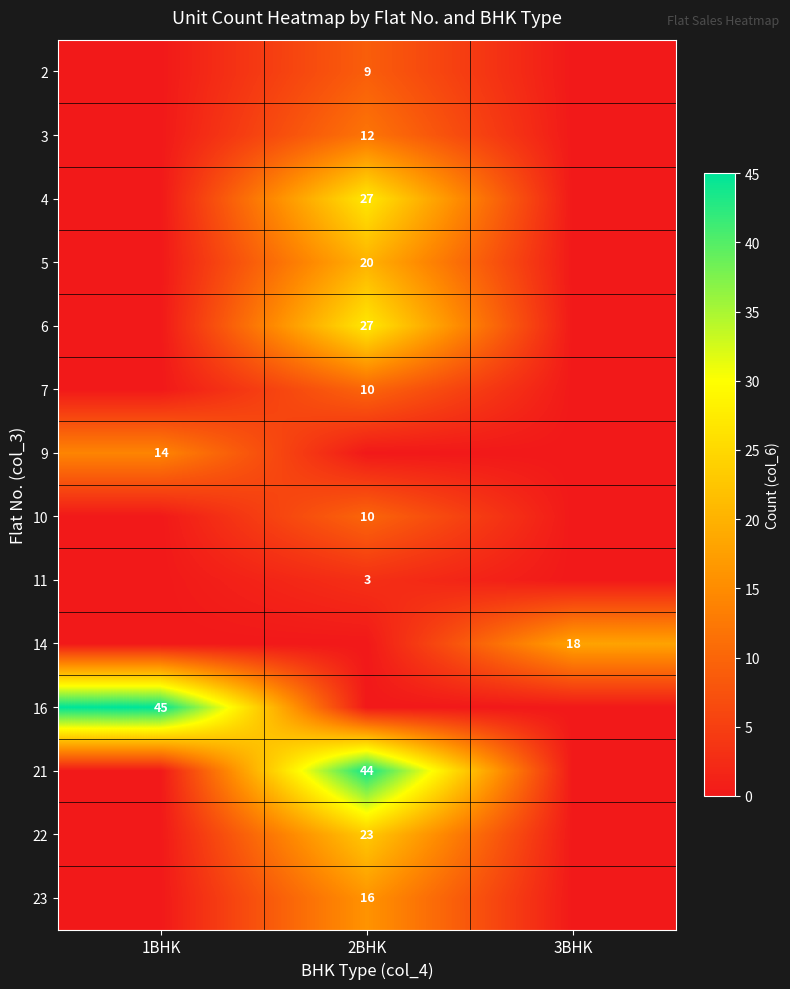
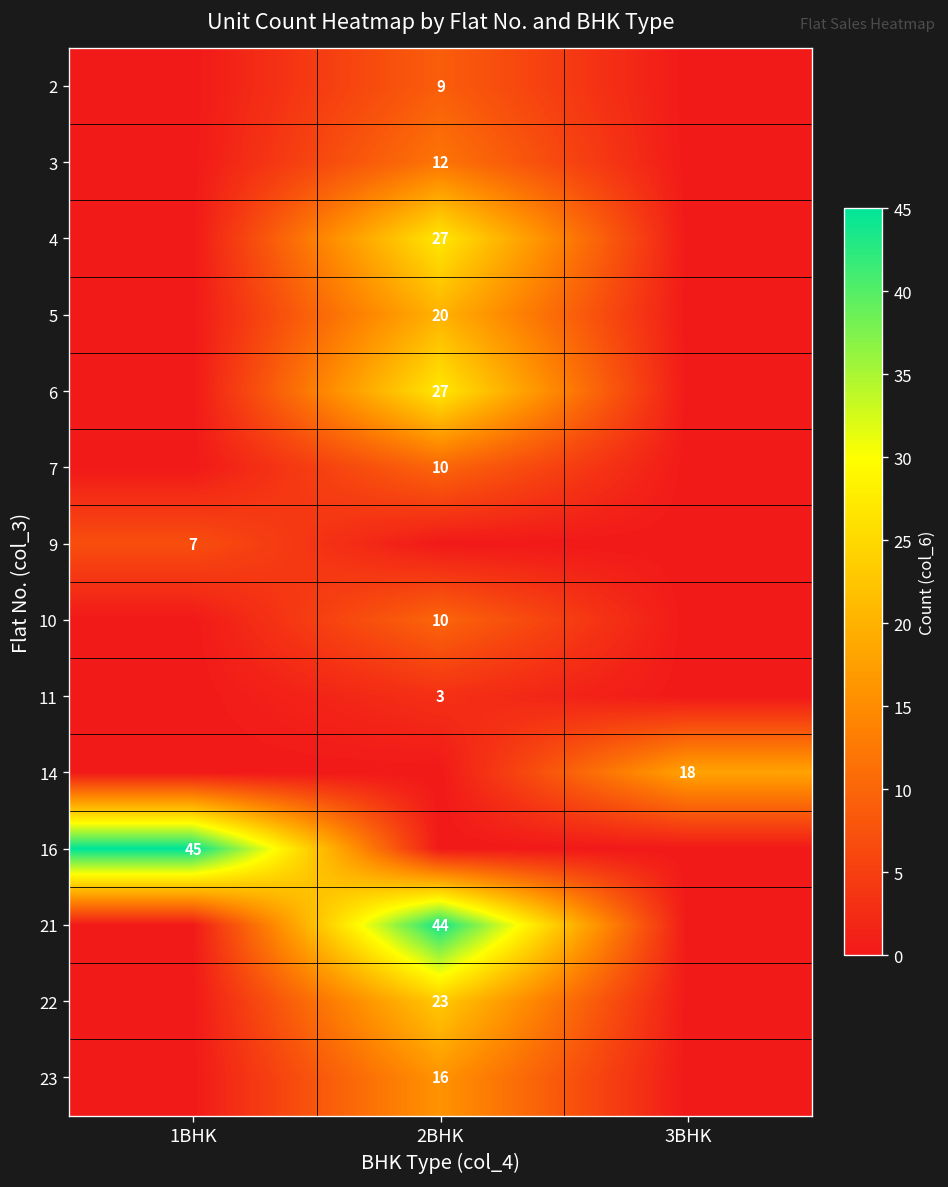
  {
    "2": {
      "2BHK": 9
    },
    "3": {
      "2BHK": 12
    },
    "4": {
      "2BHK": 27
    },
    "5": {
      "2BHK": 20
    },
    "6": {
      "2BHK": 27
    },
    "7": {
      "2BHK": 10
    },
    "9": {
-     "1BHK": 14
+     "1BHK": 7
    },
    "10": {
      "2BHK": 10
    },
    "11": {
      "2BHK": 3
    },
    "14": {
      "3BHK": 18
    },
    "16": {
      "1BHK": 45
    },
    "21": {
      "2BHK": 44
    },
    "22": {
      "2BHK": 23
    },
    "23": {
      "2BHK": 16
    }
  }
